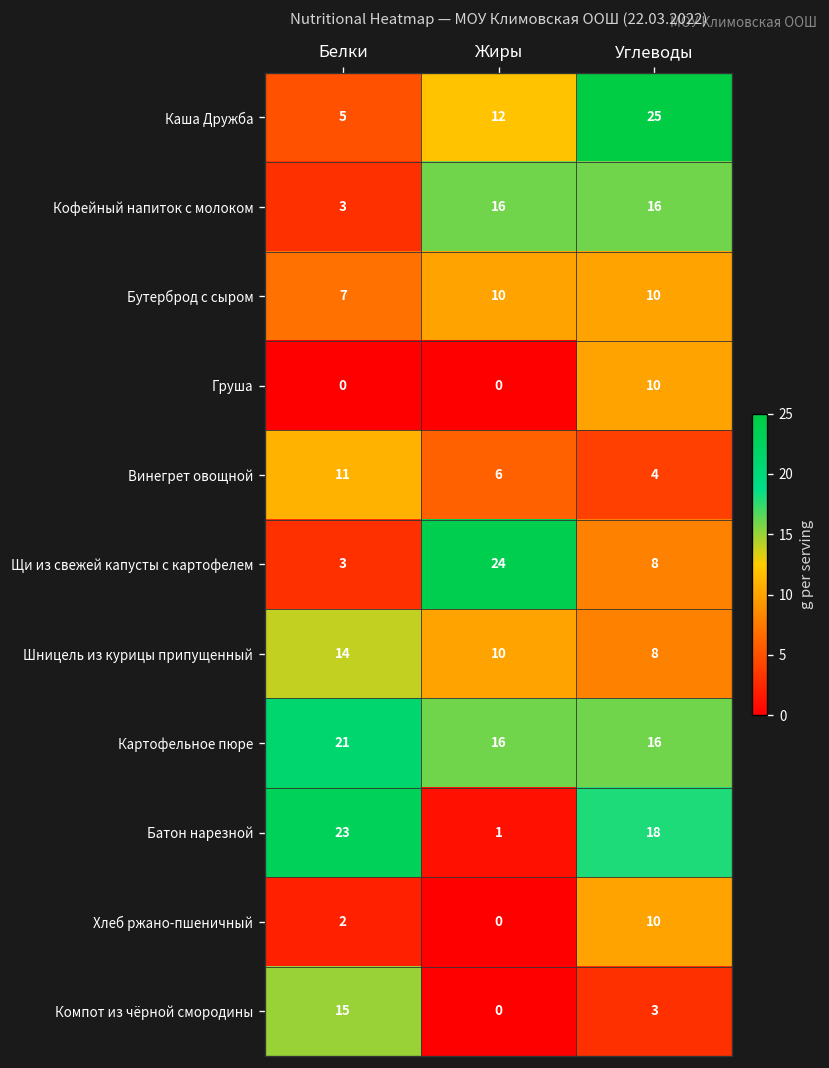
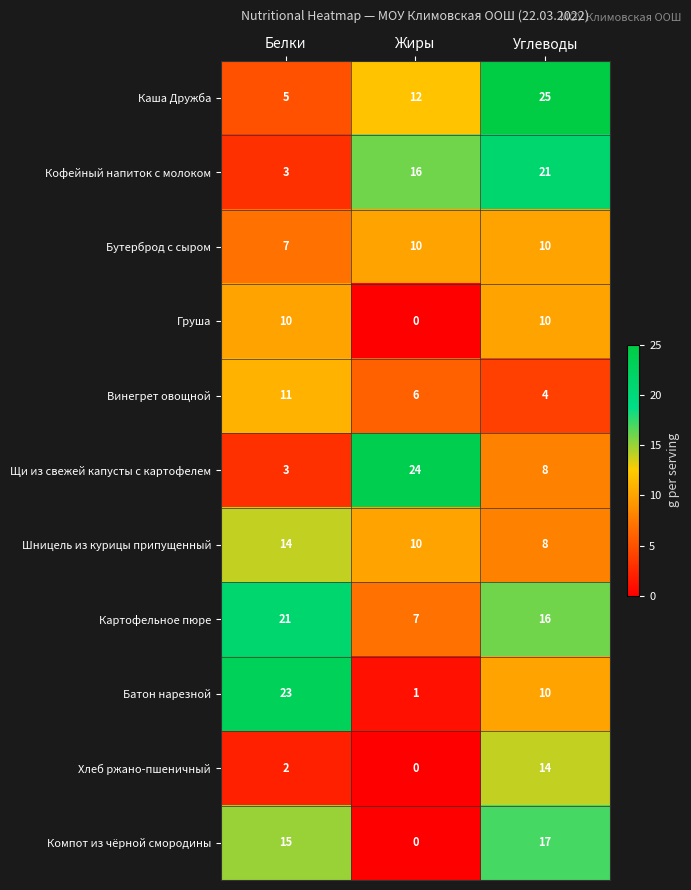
  {
    "Каша Дружба": {
      "Белки": 5,
      "Жиры": 12,
      "Углеводы": 25
    },
    "Кофейный напиток с молоком": {
      "Белки": 3,
      "Жиры": 16,
-     "Углеводы": 16
+     "Углеводы": 21
    },
    "Бутерброд с сыром": {
      "Белки": 7,
      "Жиры": 10,
      "Углеводы": 10
    },
    "Груша": {
-     "Белки": 0,
+     "Белки": 10,
      "Жиры": 0,
      "Углеводы": 10
    },
    "Винегрет овощной": {
      "Белки": 11,
      "Жиры": 6,
      "Углеводы": 4
    },
    "Щи из свежей капусты с картофелем": {
      "Белки": 3,
      "Жиры": 24,
      "Углеводы": 8
    },
    "Шницель из курицы припущенный": {
      "Белки": 14,
      "Жиры": 10,
      "Углеводы": 8
    },
    "Картофельное пюре": {
      "Белки": 21,
-     "Жиры": 16,
+     "Жиры": 7,
      "Углеводы": 16
    },
    "Батон нарезной": {
      "Белки": 23,
      "Жиры": 1,
-     "Углеводы": 18
+     "Углеводы": 10
    },
    "Хлеб ржано-пшеничный": {
      "Белки": 2,
      "Жиры": 0,
-     "Углеводы": 10
+     "Углеводы": 14
    },
    "Компот из чёрной смородины": {
      "Белки": 15,
      "Жиры": 0,
-     "Углеводы": 3
+     "Углеводы": 17
    }
  }
